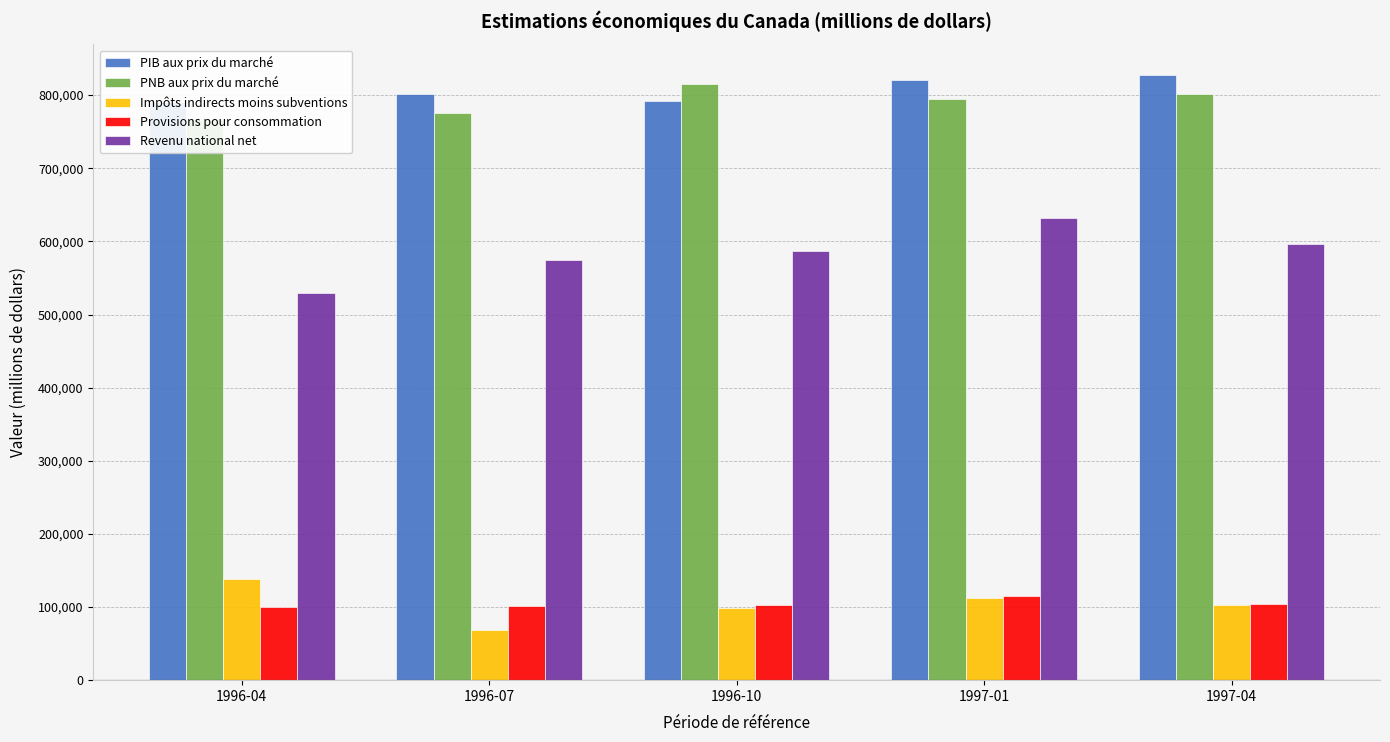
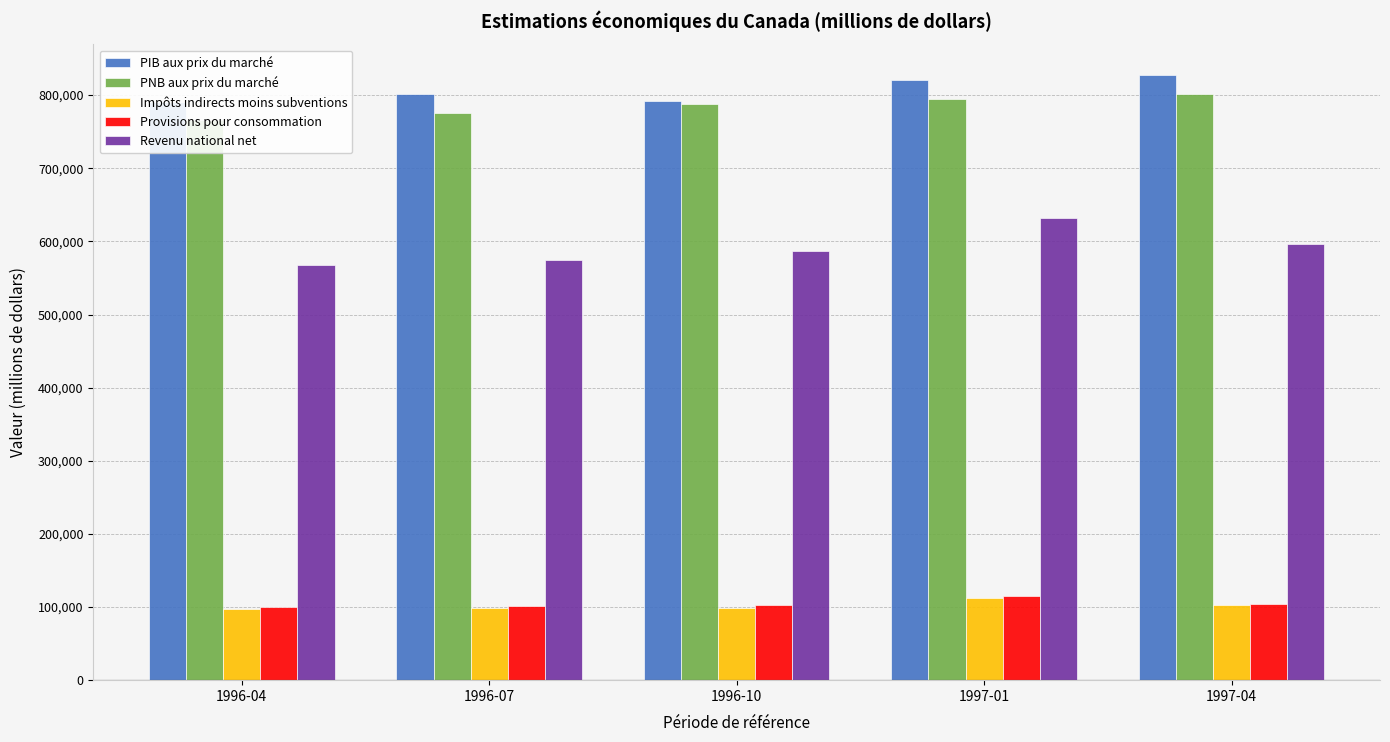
  {
    "PIB aux prix du marché": {
      "1996-07": "800,000",
      "1996-10": "790,000",
      "1997-01": "820,000",
      "1997-04": "830,000"
    },
    "PNB aux prix du marché": {
      "1996-07": "780,000",
-     "1996-10": "820,000",
+     "1996-10": "790,000",
      "1997-01": "790,000",
      "1997-04": "800,000"
    },
    "Impôts indirects moins subventions": {
-     "1996-04": "140,000",
-     "1996-07": "70,000",
+     "1996-04": "100,000",
+     "1996-07": "100,000",
      "1996-10": "100,000",
      "1997-01": "110,000",
      "1997-04": "100,000"
    },
    "Provisions pour consommation": {
      "1996-04": "100,000",
      "1996-07": "100,000",
      "1996-10": "100,000",
      "1997-01": "110,000",
      "1997-04": "100,000"
    },
    "Revenu national net": {
-     "1996-04": "530,000",
+     "1996-04": "570,000",
      "1996-07": "570,000",
      "1996-10": "590,000",
      "1997-01": "630,000",
      "1997-04": "600,000"
    }
  }
